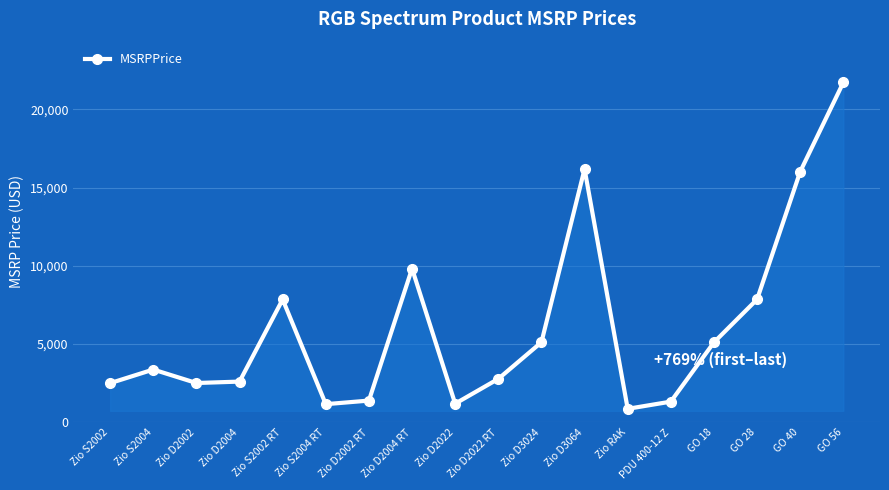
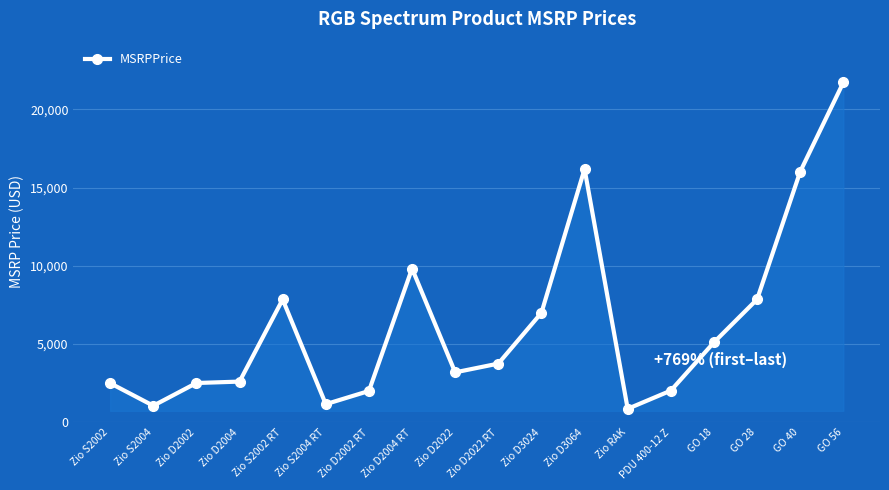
  {
    "Zio S2002": "2,500",
-   "Zio S2004": "3,400",
+   "Zio S2004": "1,100",
    "Zio D2002": "2,500",
    "Zio D2004": "2,600",
    "Zio S2002 RT": "7,800",
    "Zio S2004 RT": "1,200",
-   "Zio D2002 RT": "1,400",
+   "Zio D2002 RT": "2,000",
    "Zio D2004 RT": "9,800",
-   "Zio D2022": "1,200",
-   "Zio D2022 RT": "2,800",
-   "Zio D3024": "5,100",
+   "Zio D2022": "3,200",
+   "Zio D2022 RT": "3,800",
+   "Zio D3024": "7,000",
    "Zio D3064": "16,200",
    "Zio RAK": "900",
-   "PDU 400-12 Z": "1,300",
+   "PDU 400-12 Z": "2,000",
    "GO 28": "7,900",
    "GO 40": "16,000",
    "GO 56": "21,700"
  }
